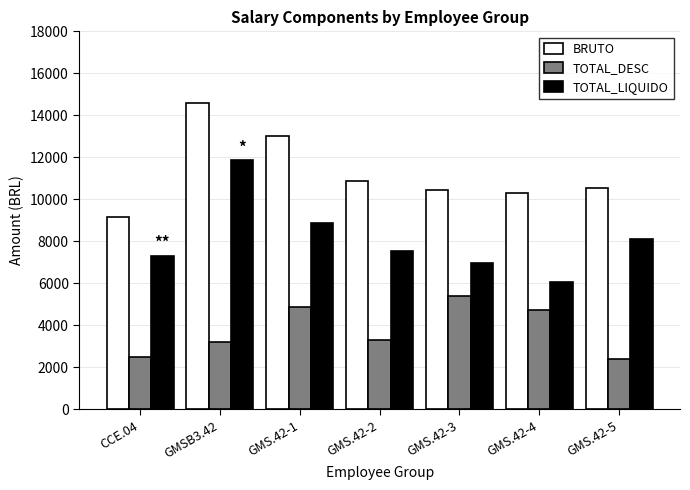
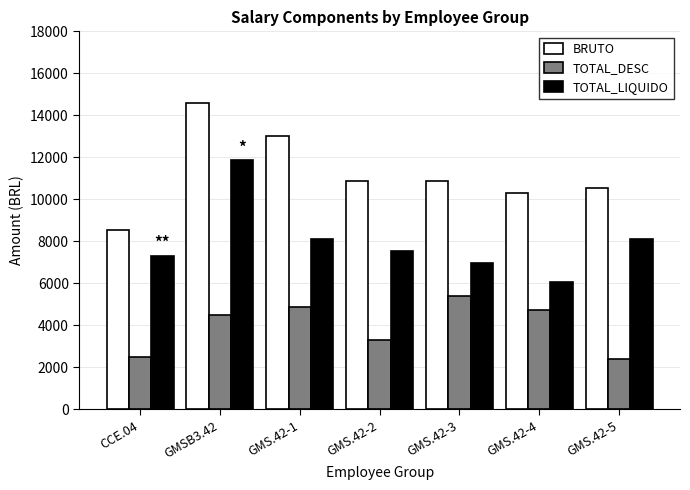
  {
    "BRUTO": {
-     "CCE.04": 9200,
+     "CCE.04": 8600,
      "GMSB3.42": 14600,
      "GMS.42-1": 13000,
      "GMS.42-2": 10900,
-     "GMS.42-3": 10400,
+     "GMS.42-3": 10900,
      "GMS.42-4": 10300,
      "GMS.42-5": 10500
    },
    "TOTAL_DESC": {
      "CCE.04": 2500,
-     "GMSB3.42": 3200,
+     "GMSB3.42": 4500,
      "GMS.42-1": 4900,
      "GMS.42-2": 3300,
      "GMS.42-3": 5400,
      "GMS.42-4": 4700,
      "GMS.42-5": 2400
    },
    "TOTAL_LIQUIDO": {
      "CCE.04": 7300,
      "GMSB3.42": 11900,
-     "GMS.42-1": 8900,
+     "GMS.42-1": 8100,
      "GMS.42-2": 7600,
      "GMS.42-3": 7000,
      "GMS.42-4": 6100,
      "GMS.42-5": 8100
    }
  }
